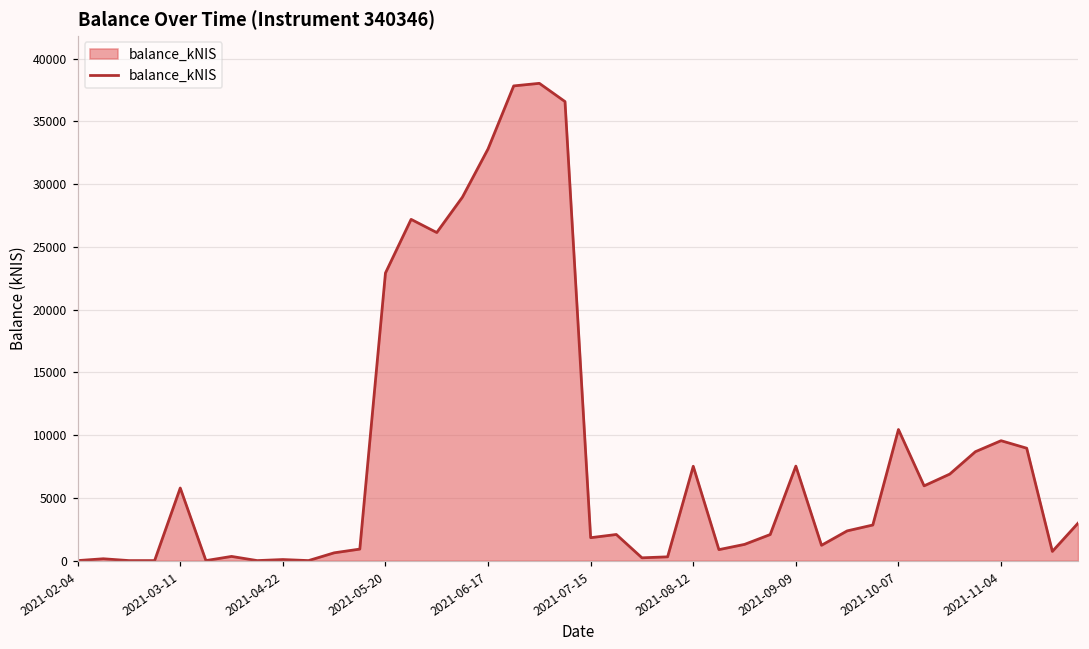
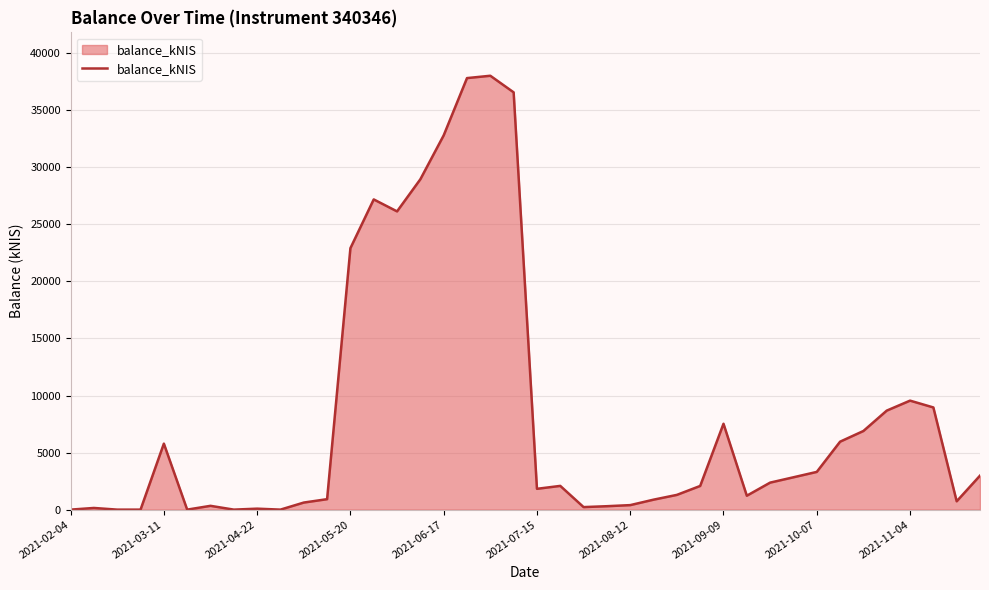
  {
    "2021-02-04": 0,
    "2021-03-11": 5800,
    "2021-04-22": 100,
    "2021-05-20": 22900,
    "2021-06-17": 32800,
    "2021-07-15": 1800,
-   "2021-08-12": 7500,
+   "2021-08-12": 400,
    "2021-09-09": 7500,
-   "2021-10-07": 10400,
+   "2021-10-07": 3300,
    "2021-11-04": 9600
  }
